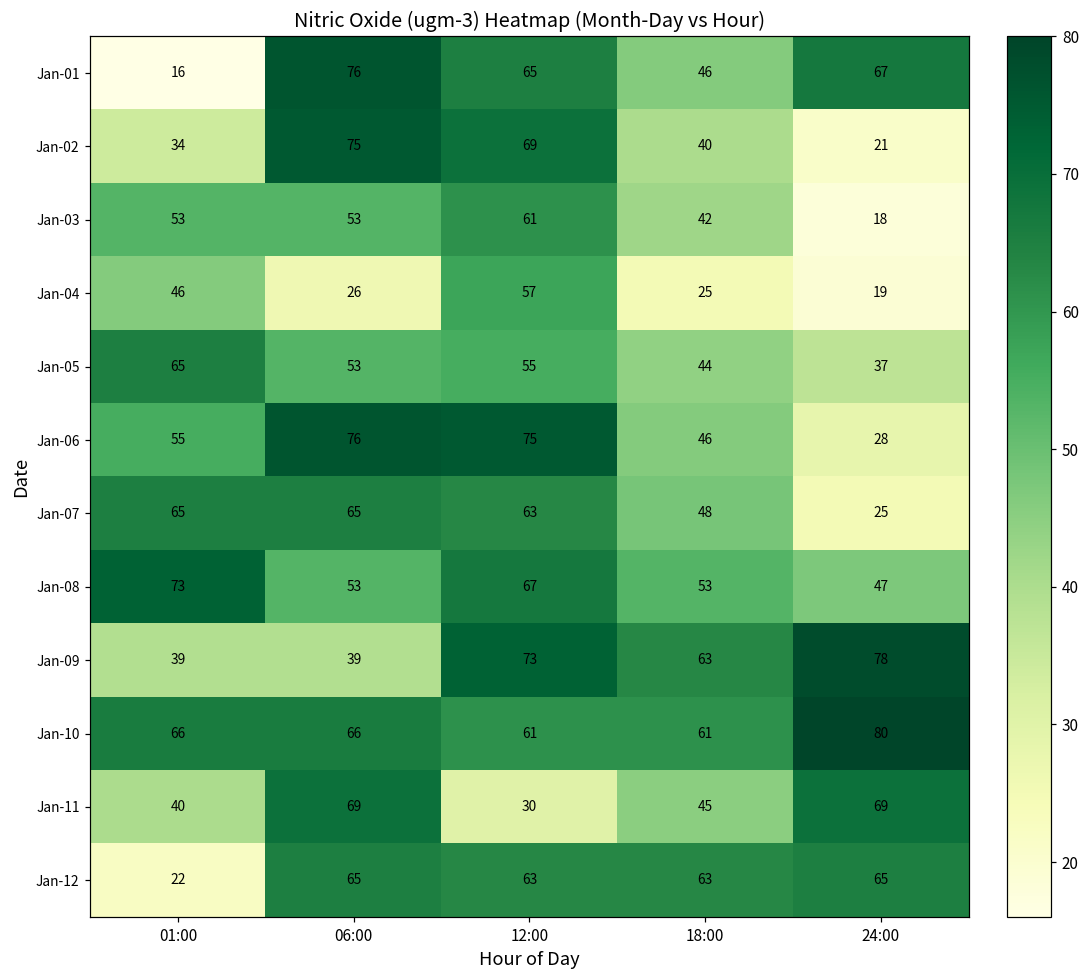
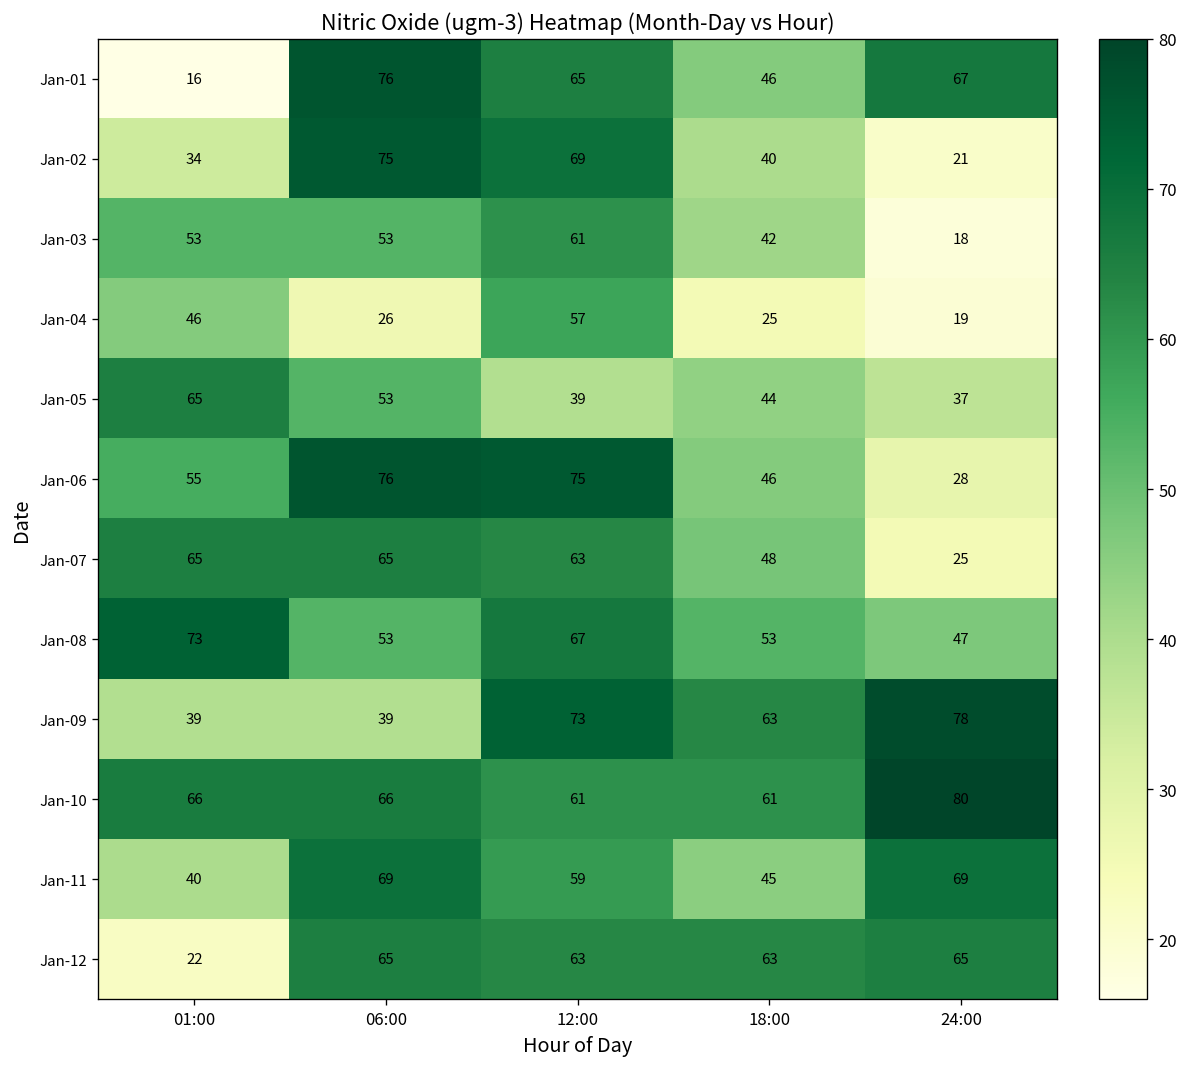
  {
    "Jan-01": {
      "01:00": 16,
      "06:00": 76,
      "12:00": 65,
      "18:00": 46,
      "24:00": 67
    },
    "Jan-02": {
      "01:00": 34,
      "06:00": 75,
      "12:00": 69,
      "18:00": 40,
      "24:00": 21
    },
    "Jan-03": {
      "01:00": 53,
      "06:00": 53,
      "12:00": 61,
      "18:00": 42,
      "24:00": 18
    },
    "Jan-04": {
      "01:00": 46,
      "06:00": 26,
      "12:00": 57,
      "18:00": 25,
      "24:00": 19
    },
    "Jan-05": {
      "01:00": 65,
      "06:00": 53,
-     "12:00": 55,
+     "12:00": 39,
      "18:00": 44,
      "24:00": 37
    },
    "Jan-06": {
      "01:00": 55,
      "06:00": 76,
      "12:00": 75,
      "18:00": 46,
      "24:00": 28
    },
    "Jan-07": {
      "01:00": 65,
      "06:00": 65,
      "12:00": 63,
      "18:00": 48,
      "24:00": 25
    },
    "Jan-08": {
      "01:00": 73,
      "06:00": 53,
      "12:00": 67,
      "18:00": 53,
      "24:00": 47
    },
    "Jan-09": {
      "01:00": 39,
      "06:00": 39,
      "12:00": 73,
      "18:00": 63,
      "24:00": 78
    },
    "Jan-10": {
      "01:00": 66,
      "06:00": 66,
      "12:00": 61,
      "18:00": 61,
      "24:00": 80
    },
    "Jan-11": {
      "01:00": 40,
      "06:00": 69,
-     "12:00": 30,
+     "12:00": 59,
      "18:00": 45,
      "24:00": 69
    },
    "Jan-12": {
      "01:00": 22,
      "06:00": 65,
      "12:00": 63,
      "18:00": 63,
      "24:00": 65
    }
  }
